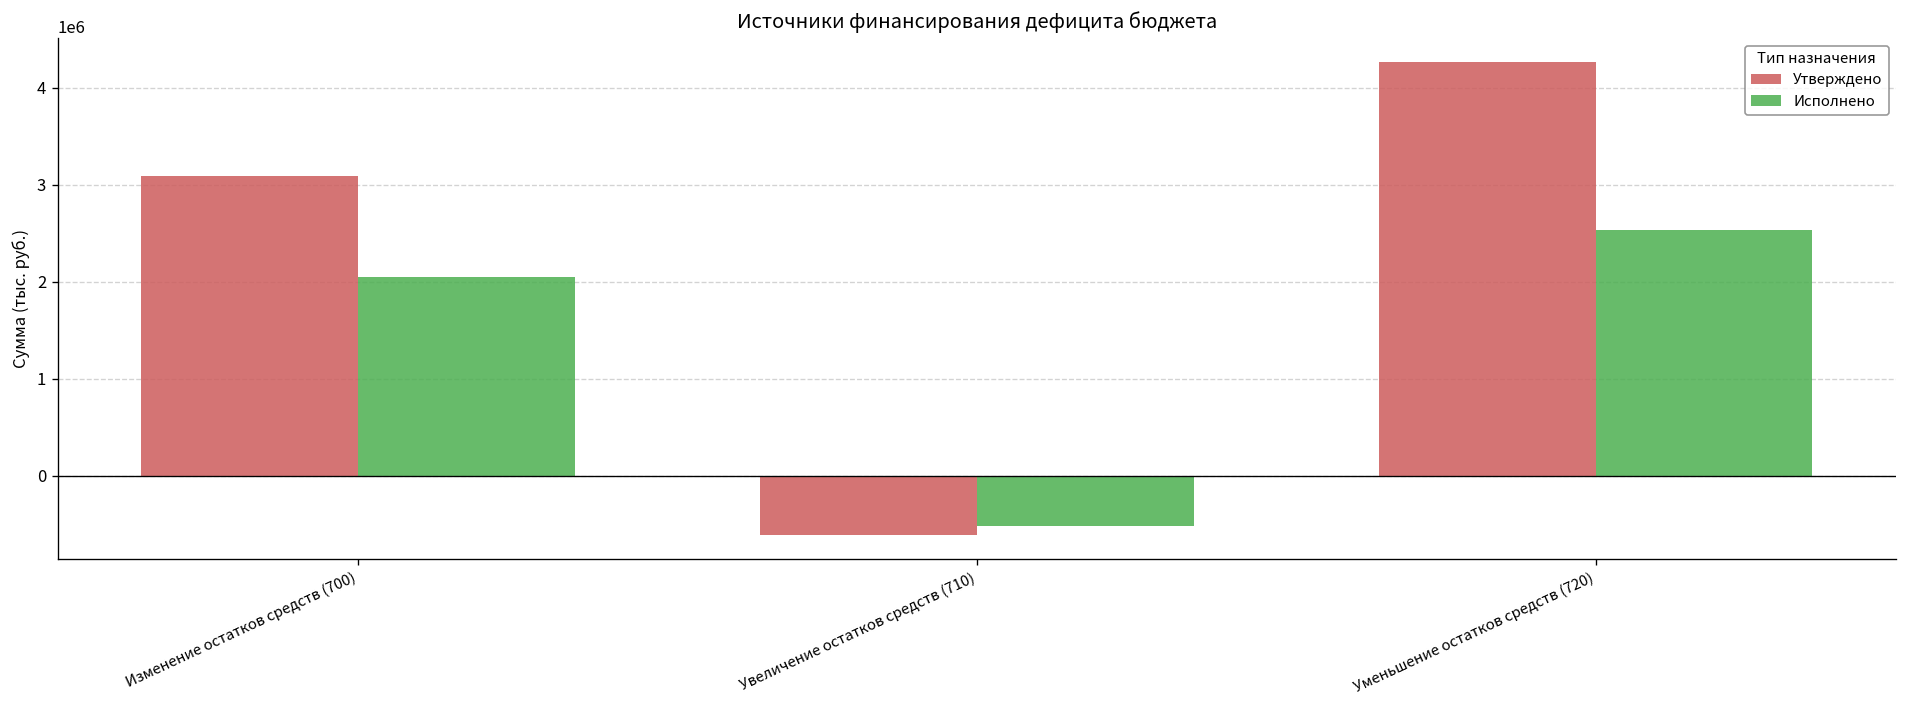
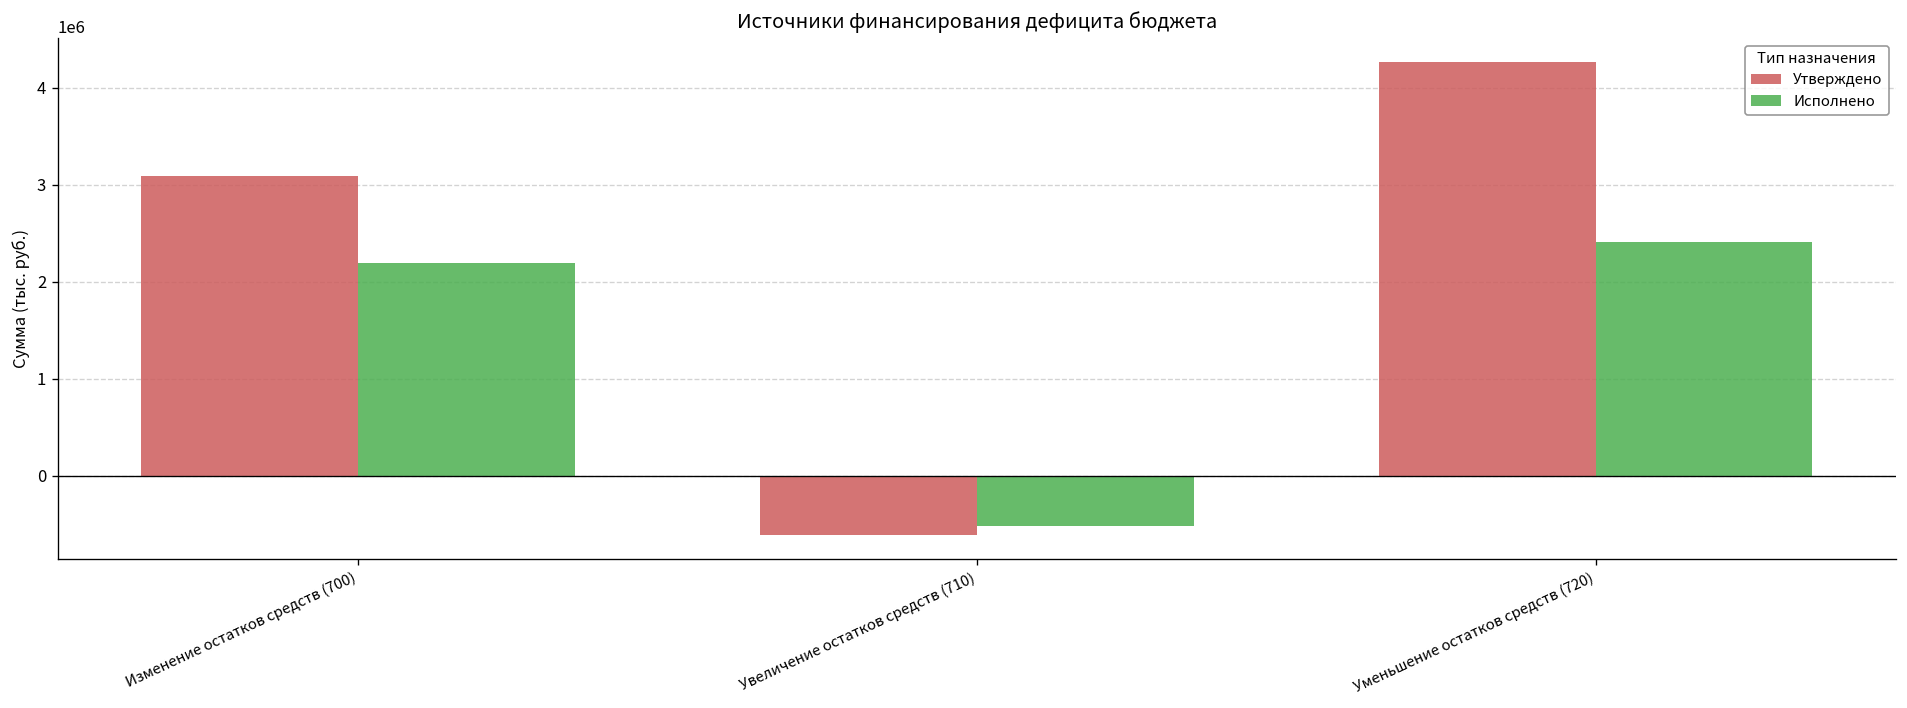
  {
    "Утверждено": {
      "Изменение остатков средств (700)": 3100000,
      "Увеличение остатков средств (710)": -600000,
      "Уменьшение остатков средств (720)": 4300000
    },
    "Исполнено": {
-     "Изменение остатков средств (700)": 2000000,
+     "Изменение остатков средств (700)": 2200000,
      "Увеличение остатков средств (710)": -500000,
-     "Уменьшение остатков средств (720)": 2500000
+     "Уменьшение остатков средств (720)": 2400000
    }
  }
